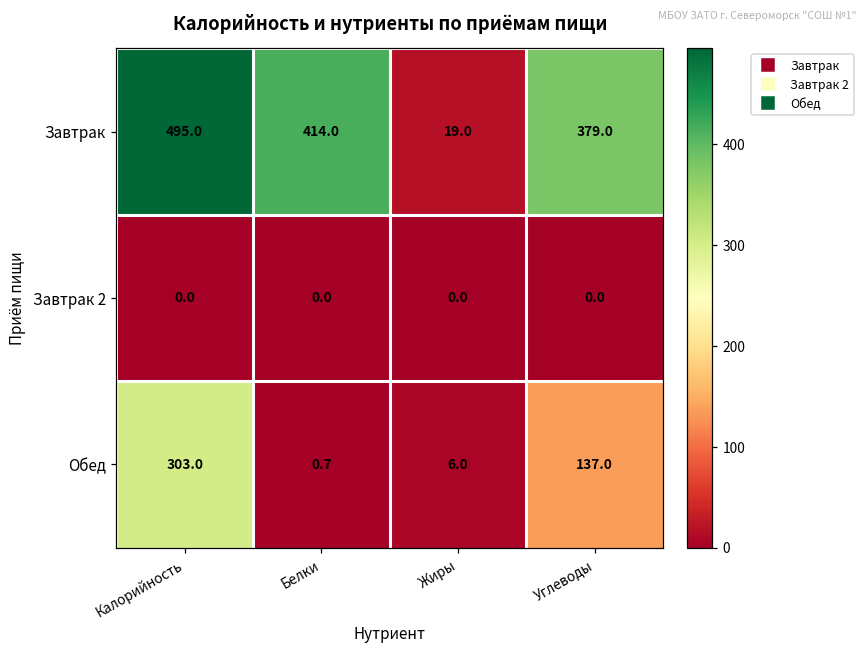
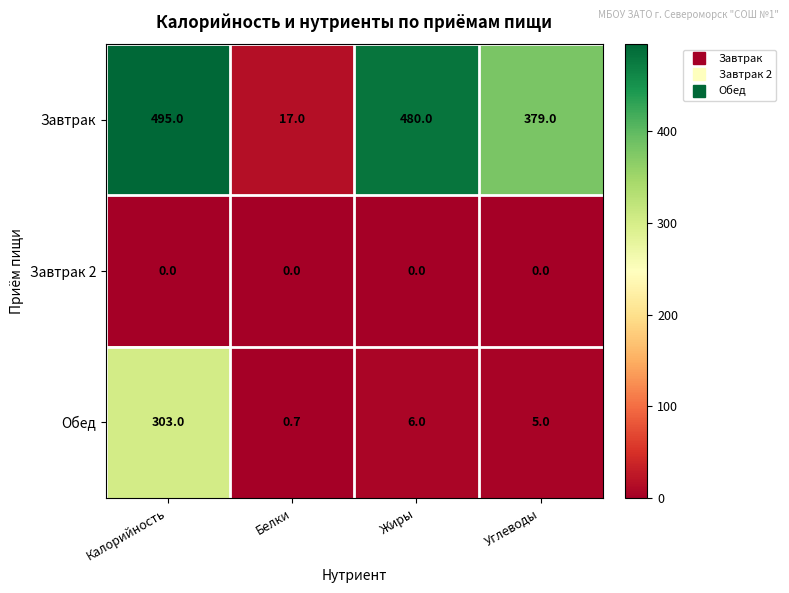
  {
    "Завтрак": {
      "Калорийность": 495.0,
-     "Белки": 414.0,
-     "Жиры": 19.0,
+     "Белки": 17.0,
+     "Жиры": 480.0,
      "Углеводы": 379.0
    },
    "Завтрак 2": {
      "Калорийность": 0.0,
      "Белки": 0.0,
      "Жиры": 0.0,
      "Углеводы": 0.0
    },
    "Обед": {
      "Калорийность": 303.0,
      "Белки": 0.7,
      "Жиры": 6.0,
-     "Углеводы": 137.0
+     "Углеводы": 5.0
    }
  }
